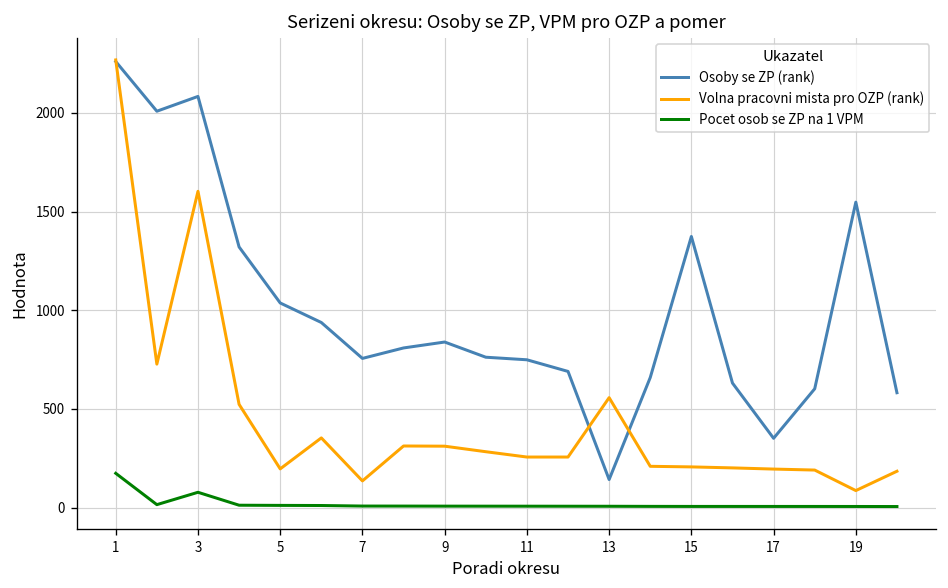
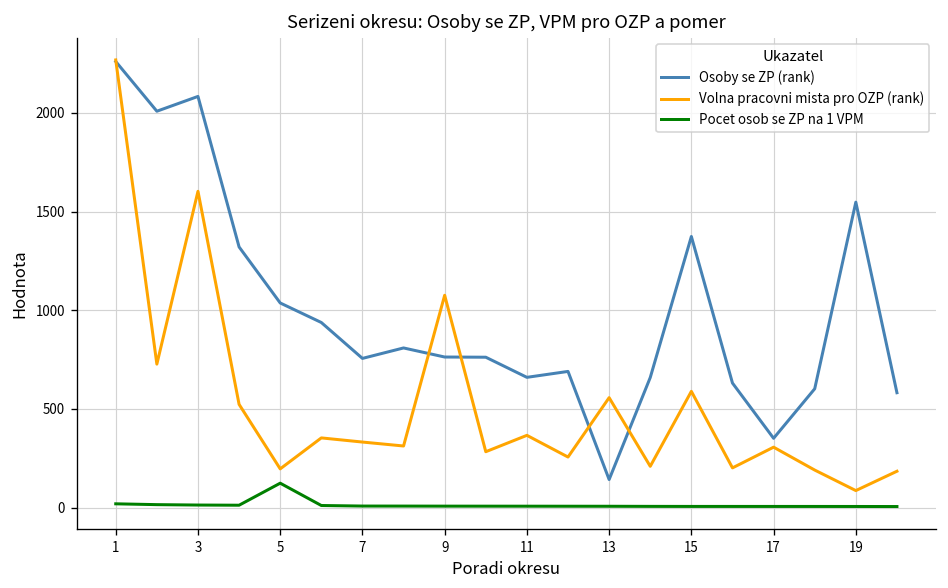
  {
    "Osoby se ZP (rank)": {
      "3": 2080,
      "5": 1040,
      "7": 760,
-     "9": 840,
-     "11": 750,
+     "9": 760,
+     "11": 660,
      "13": 140,
      "15": 1370,
      "17": 350,
      "19": 1550
    },
    "Volna pracovni mista pro OZP (rank)": {
      "3": 1600,
      "5": 200,
-     "7": 140,
-     "9": 310,
-     "11": 260,
+     "7": 330,
+     "9": 1080,
+     "11": 370,
      "13": 560,
-     "15": 210,
-     "17": 200,
+     "15": 590,
+     "17": 310,
      "19": 90
    },
    "Pocet osob se ZP na 1 VPM": {
-     "1": 170,
-     "3": 80,
-     "5": 10,
+     "1": 20,
+     "3": 10,
+     "5": 120,
      "7": 10,
      "9": 10,
      "11": 10,
      "13": 10,
      "15": 10,
      "17": 10,
      "19": 10
    }
  }
